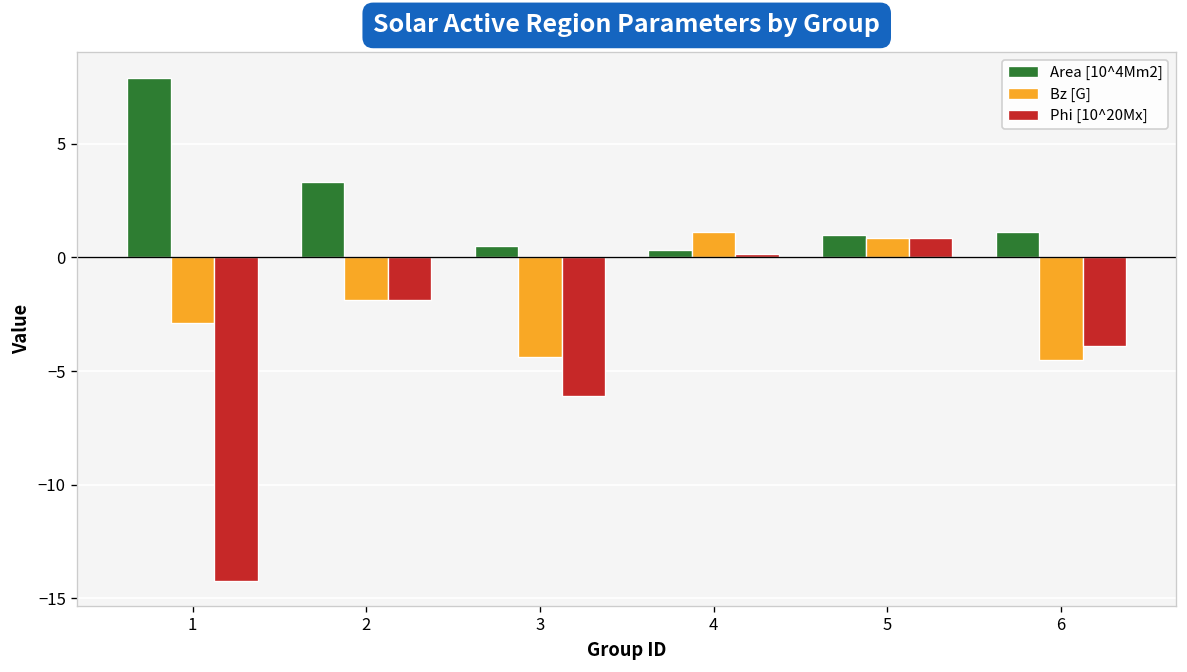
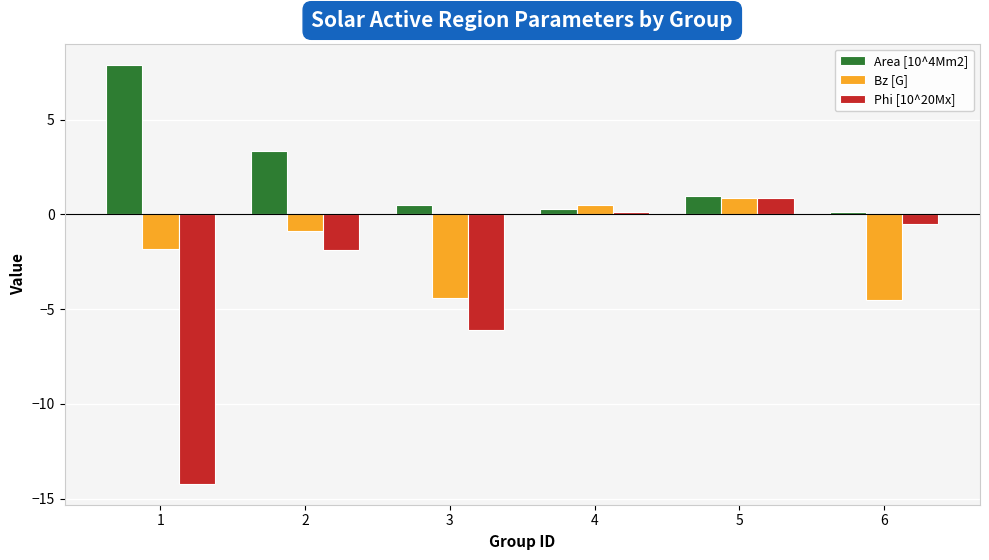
  {
    "Area [10^4Mm2]": {
      "1": 7.9,
      "2": 3.3,
      "3": 0.5,
      "4": 0.3,
      "5": 1.0,
-     "6": 1.1
+     "6": 0.1
    },
    "Bz [G]": {
-     "1": -2.9,
-     "2": -1.9,
+     "1": -1.8,
+     "2": -0.9,
      "3": -4.4,
-     "4": 1.1,
+     "4": 0.5,
      "5": 0.9,
      "6": -4.5
    },
    "Phi [10^20Mx]": {
      "1": -14.2,
      "2": -1.9,
      "3": -6.1,
      "4": 0.2,
      "5": 0.9,
-     "6": -3.9
+     "6": -0.5
    }
  }
